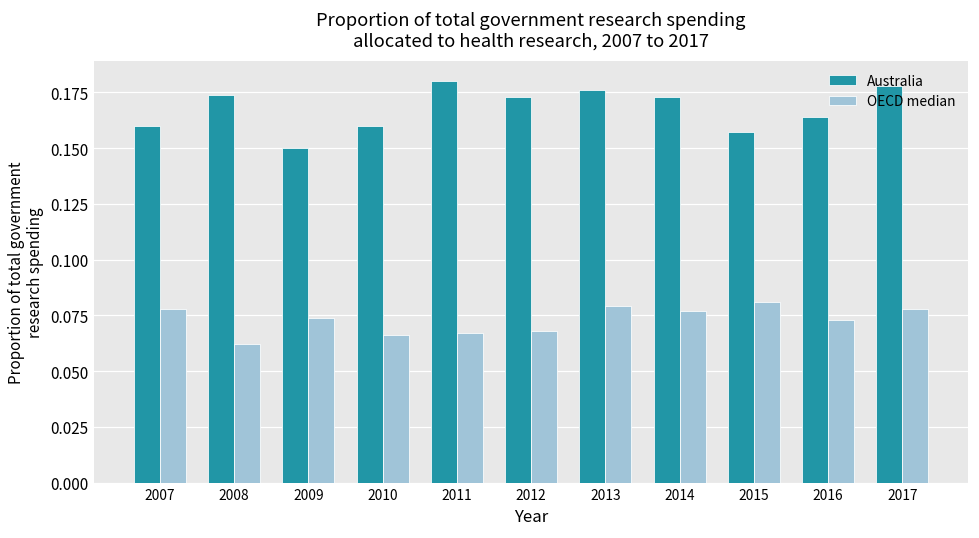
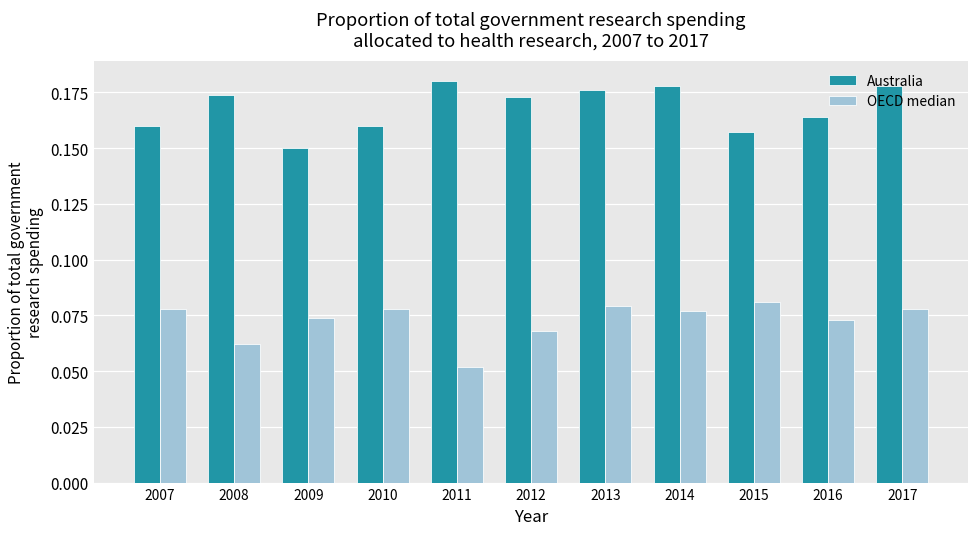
  {
    "Australia": {
      "2007": 0.160,
      "2008": 0.174,
      "2009": 0.150,
      "2010": 0.160,
      "2011": 0.180,
      "2012": 0.173,
      "2013": 0.176,
-     "2014": 0.173,
+     "2014": 0.178,
      "2015": 0.157,
      "2016": 0.164,
      "2017": 0.178
    },
    "OECD median": {
      "2007": 0.078,
      "2008": 0.062,
      "2009": 0.074,
-     "2010": 0.066,
-     "2011": 0.067,
+     "2010": 0.078,
+     "2011": 0.052,
      "2012": 0.068,
      "2013": 0.079,
      "2014": 0.077,
      "2015": 0.081,
      "2016": 0.073,
      "2017": 0.078
    }
  }
